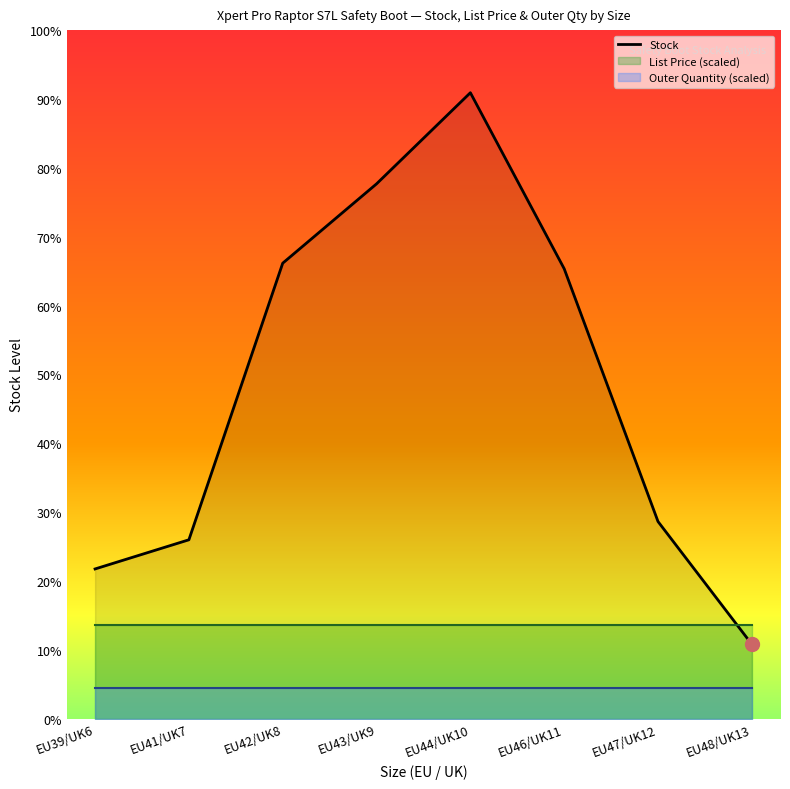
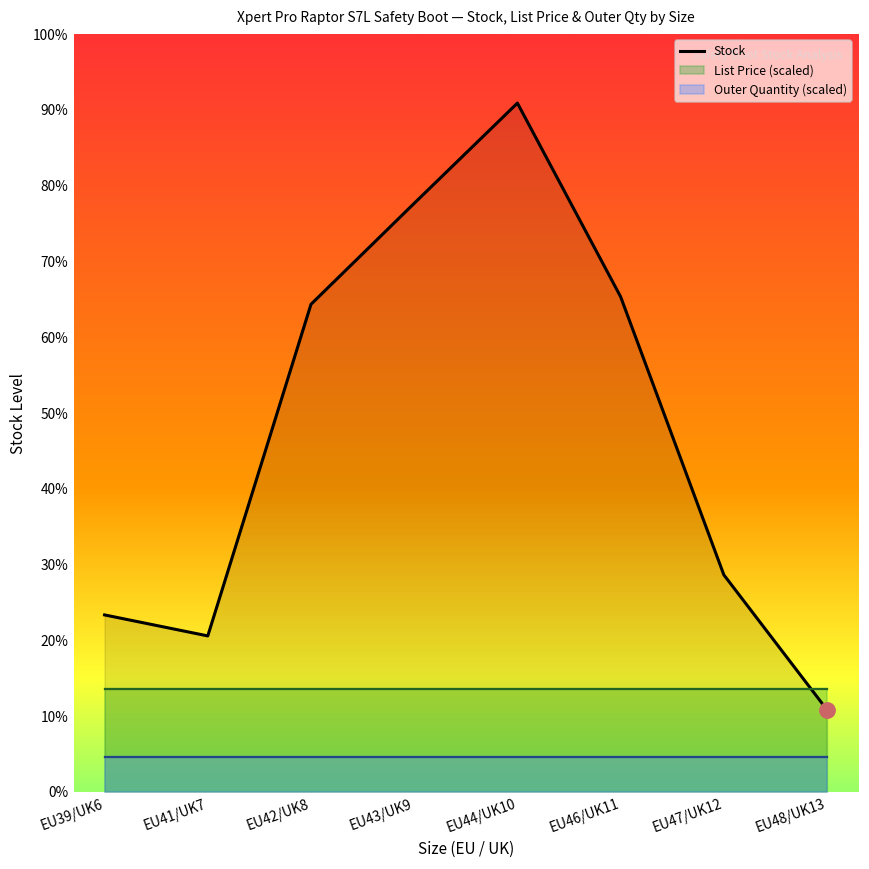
  {
    "Stock": {
-     "EU39/UK6": "22%",
-     "EU41/UK7": "26%",
-     "EU42/UK8": "66%",
+     "EU39/UK6": "23%",
+     "EU41/UK7": "21%",
+     "EU42/UK8": "64%",
      "EU43/UK9": "78%",
      "EU44/UK10": "91%",
      "EU46/UK11": "65%",
      "EU47/UK12": "29%"
    },
    "List Price (scaled)": {
      "EU39/UK6": "14%",
      "EU41/UK7": "14%",
      "EU42/UK8": "14%",
      "EU43/UK9": "14%",
      "EU44/UK10": "14%",
      "EU46/UK11": "14%",
      "EU47/UK12": "14%",
      "EU48/UK13": "14%"
    },
    "Outer Quantity (scaled)": {
      "EU39/UK6": "5%",
      "EU41/UK7": "5%",
      "EU42/UK8": "5%",
      "EU43/UK9": "5%",
      "EU44/UK10": "5%",
      "EU46/UK11": "5%",
      "EU47/UK12": "5%",
      "EU48/UK13": "5%"
    }
  }
